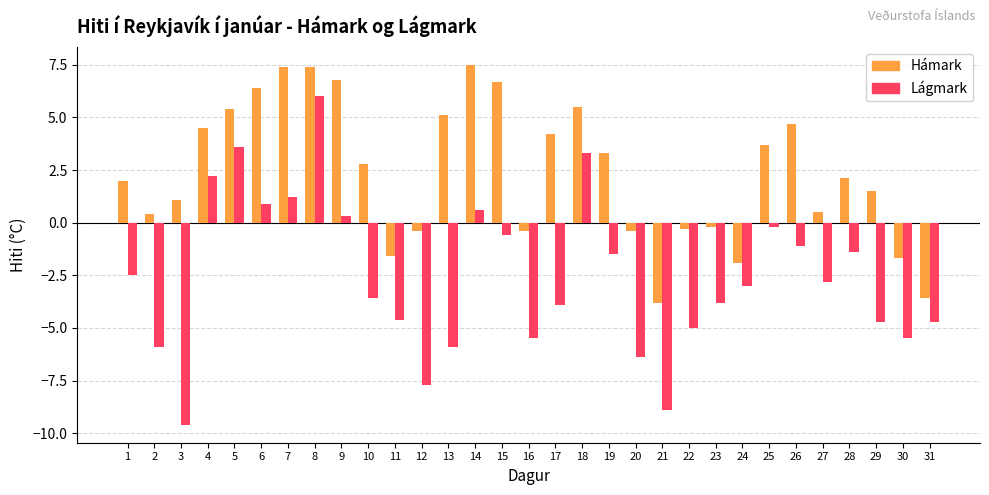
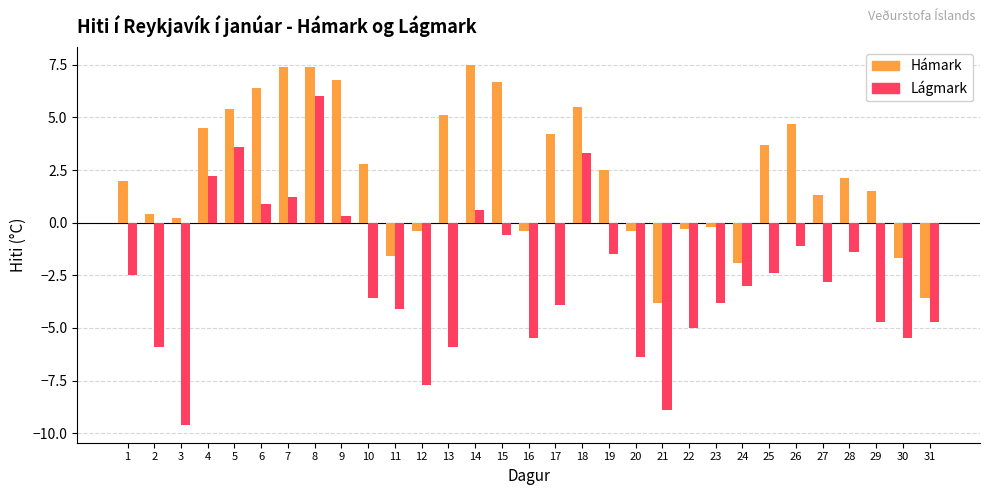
  {
    "Hámark": {
      "1": 2.0,
      "2": 0.4,
-     "3": 1.1,
+     "3": 0.2,
      "4": 4.5,
      "5": 5.4,
      "6": 6.4,
      "7": 7.4,
      "8": 7.4,
      "9": 6.8,
      "10": 2.8,
      "11": -1.6,
      "12": -0.4,
      "13": 5.1,
      "14": 7.5,
      "15": 6.7,
      "16": -0.4,
      "17": 4.2,
      "18": 5.5,
-     "19": 3.3,
+     "19": 2.5,
      "20": -0.4,
      "21": -3.8,
      "22": -0.3,
      "23": -0.2,
      "24": -1.9,
      "25": 3.7,
      "26": 4.7,
-     "27": 0.5,
+     "27": 1.3,
      "28": 2.1,
      "29": 1.5,
      "30": -1.7,
      "31": -3.6
    },
    "Lágmark": {
      "1": -2.5,
      "2": -5.9,
      "3": -9.6,
      "4": 2.2,
      "5": 3.6,
      "6": 0.9,
      "7": 1.2,
      "8": 6.0,
      "9": 0.3,
      "10": -3.6,
-     "11": -4.6,
+     "11": -4.1,
      "12": -7.7,
      "13": -5.9,
      "14": 0.6,
      "15": -0.6,
      "16": -5.5,
      "17": -3.9,
      "18": 3.3,
      "19": -1.5,
      "20": -6.4,
      "21": -8.9,
      "22": -5.0,
      "23": -3.8,
      "24": -3.0,
-     "25": -0.2,
+     "25": -2.4,
      "26": -1.1,
      "27": -2.8,
      "28": -1.4,
      "29": -4.7,
      "30": -5.5,
      "31": -4.7
    }
  }
